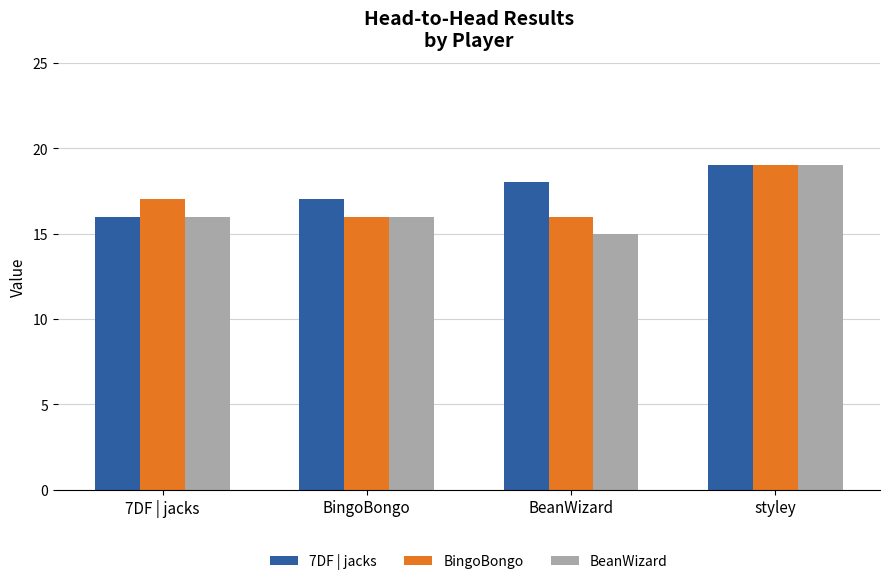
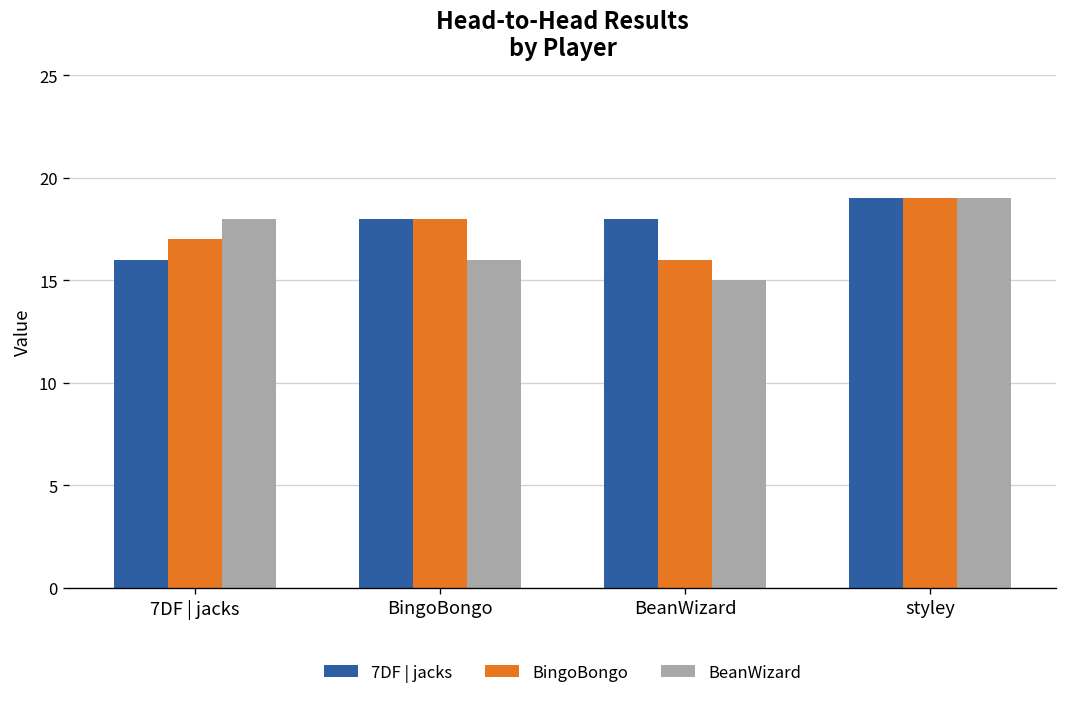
  {
    "7DF | jacks": {
      "7DF | jacks": 16,
-     "BingoBongo": 17,
+     "BingoBongo": 18,
      "BeanWizard": 18,
      "styley": 19
    },
    "BingoBongo": {
      "7DF | jacks": 17,
-     "BingoBongo": 16,
+     "BingoBongo": 18,
      "BeanWizard": 16,
      "styley": 19
    },
    "BeanWizard": {
-     "7DF | jacks": 16,
+     "7DF | jacks": 18,
      "BingoBongo": 16,
      "BeanWizard": 15,
      "styley": 19
    }
  }
